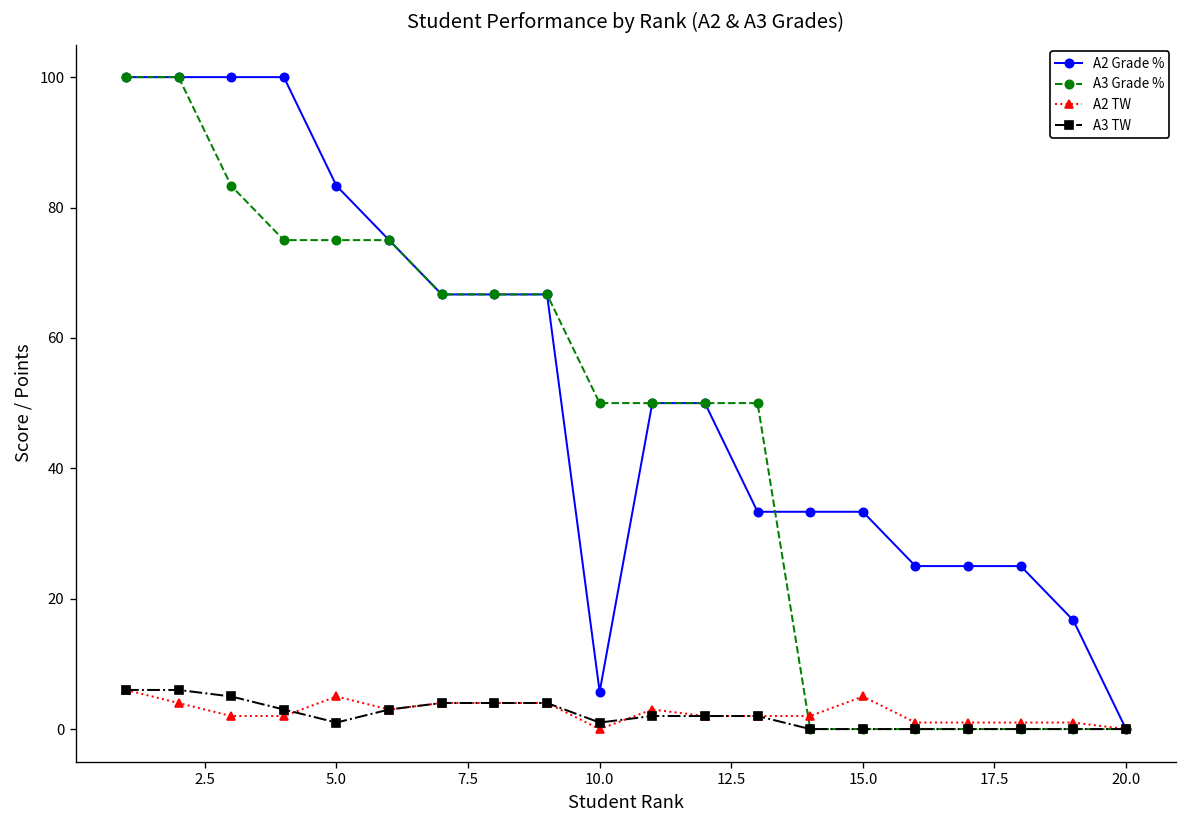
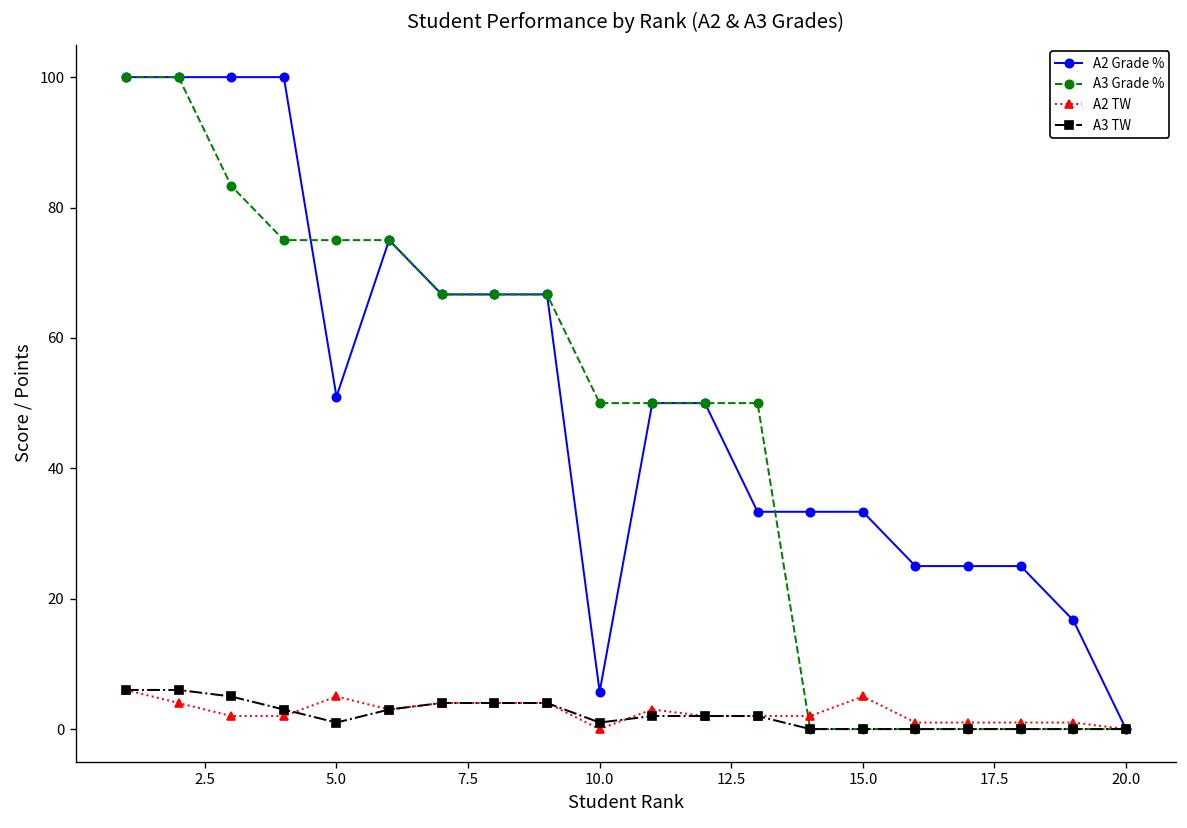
  {
    "A2 Grade %": {
-     "5.0": 83,
+     "5.0": 51,
      "10.0": 6,
      "15.0": 33
    },
    "A3 Grade %": {
      "5.0": 75,
      "10.0": 50
    },
    "A2 TW": {
      "5.0": 5,
      "10.0": 0,
      "15.0": 5
    },
    "A3 TW": {
      "5.0": 1,
      "10.0": 1
    }
  }
